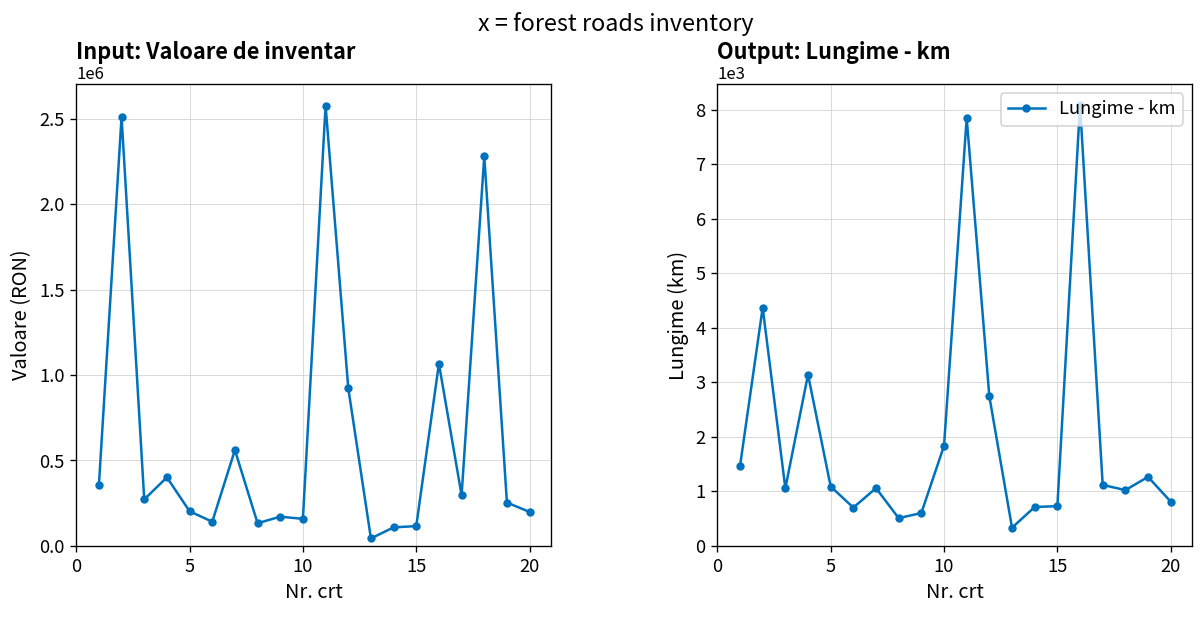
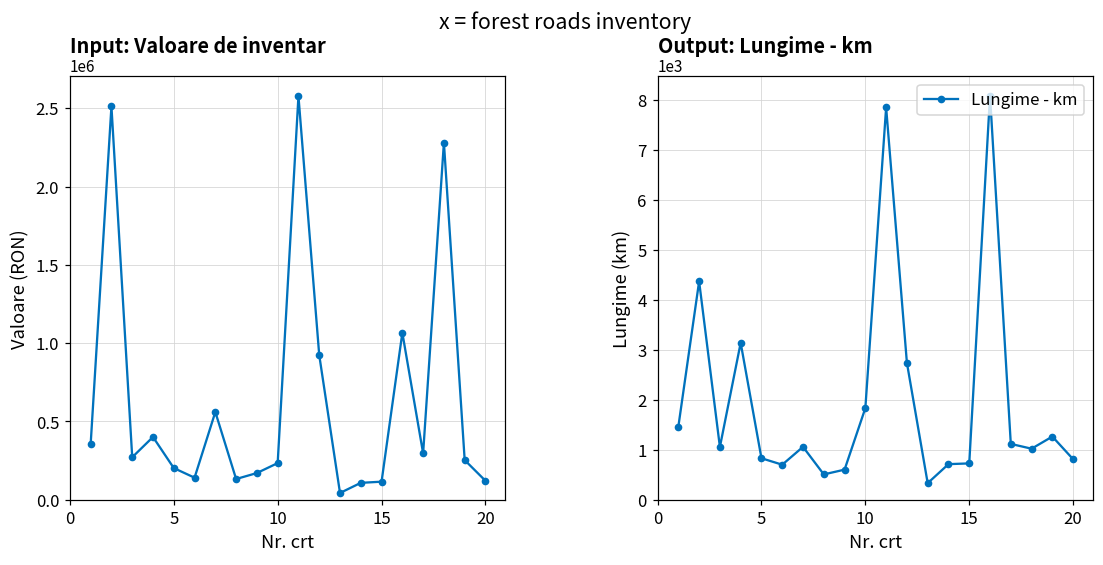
  {
    "Input: Valoare de inventar": {
      "5": 200000,
-     "10": 160000,
+     "10": 230000,
      "15": 120000,
-     "20": 200000
+     "20": 120000
    },
    "Output: Lungime - km": {
-     "5": 1100,
+     "5": 800,
      "10": 1800,
      "15": 700,
      "20": 800
    }
  }
